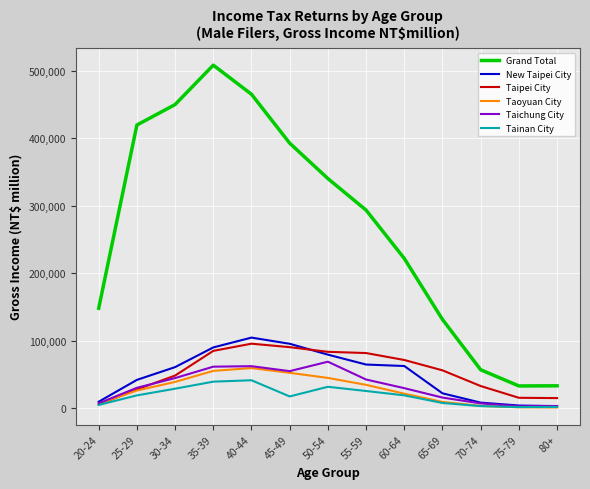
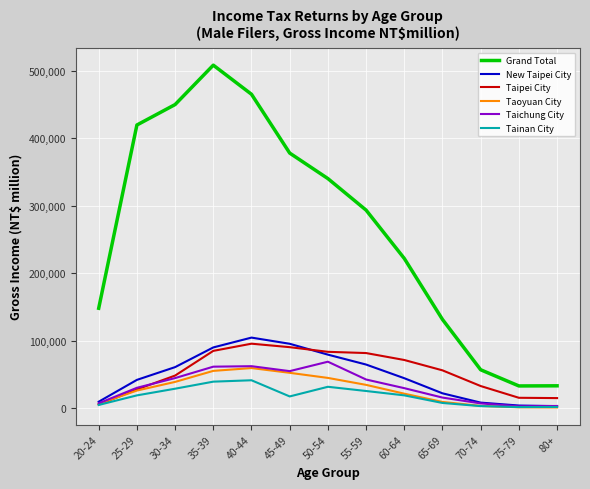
  {
    "Grand Total": {
      "20-24": "150,000",
      "25-29": "420,000",
      "30-34": "450,000",
      "35-39": "510,000",
      "40-44": "470,000",
-     "45-49": "390,000",
+     "45-49": "380,000",
      "50-54": "340,000",
      "55-59": "290,000",
      "60-64": "220,000",
      "65-69": "130,000",
      "70-74": "60,000",
      "75-79": "30,000",
      "80+": "30,000"
    },
    "New Taipei City": {
      "25-29": "40,000",
      "30-34": "60,000",
      "35-39": "90,000",
      "40-44": "100,000",
      "45-49": "100,000",
      "50-54": "80,000",
      "55-59": "70,000",
-     "60-64": "60,000",
+     "60-64": "40,000",
      "65-69": "20,000"
    },
    "Taipei City": {
      "35-39": "90,000",
      "40-44": "100,000",
      "45-49": "90,000",
      "50-54": "80,000",
      "55-59": "80,000",
      "60-64": "70,000",
      "65-69": "60,000",
      "70-74": "30,000",
      "75-79": "20,000",
      "80+": "20,000"
    },
    "Taoyuan City": {
      "30-34": "40,000",
      "35-39": "60,000",
      "50-54": "50,000",
      "55-59": "30,000"
    },
    "Taichung City": {
      "35-39": "60,000",
      "50-54": "70,000",
      "55-59": "40,000",
      "60-64": "30,000",
      "65-69": "20,000"
    },
    "Tainan City": {
      "25-29": "20,000",
      "30-34": "30,000",
      "35-39": "40,000",
      "40-44": "40,000",
      "45-49": "20,000",
      "50-54": "30,000",
      "55-59": "30,000"
    }
  }
